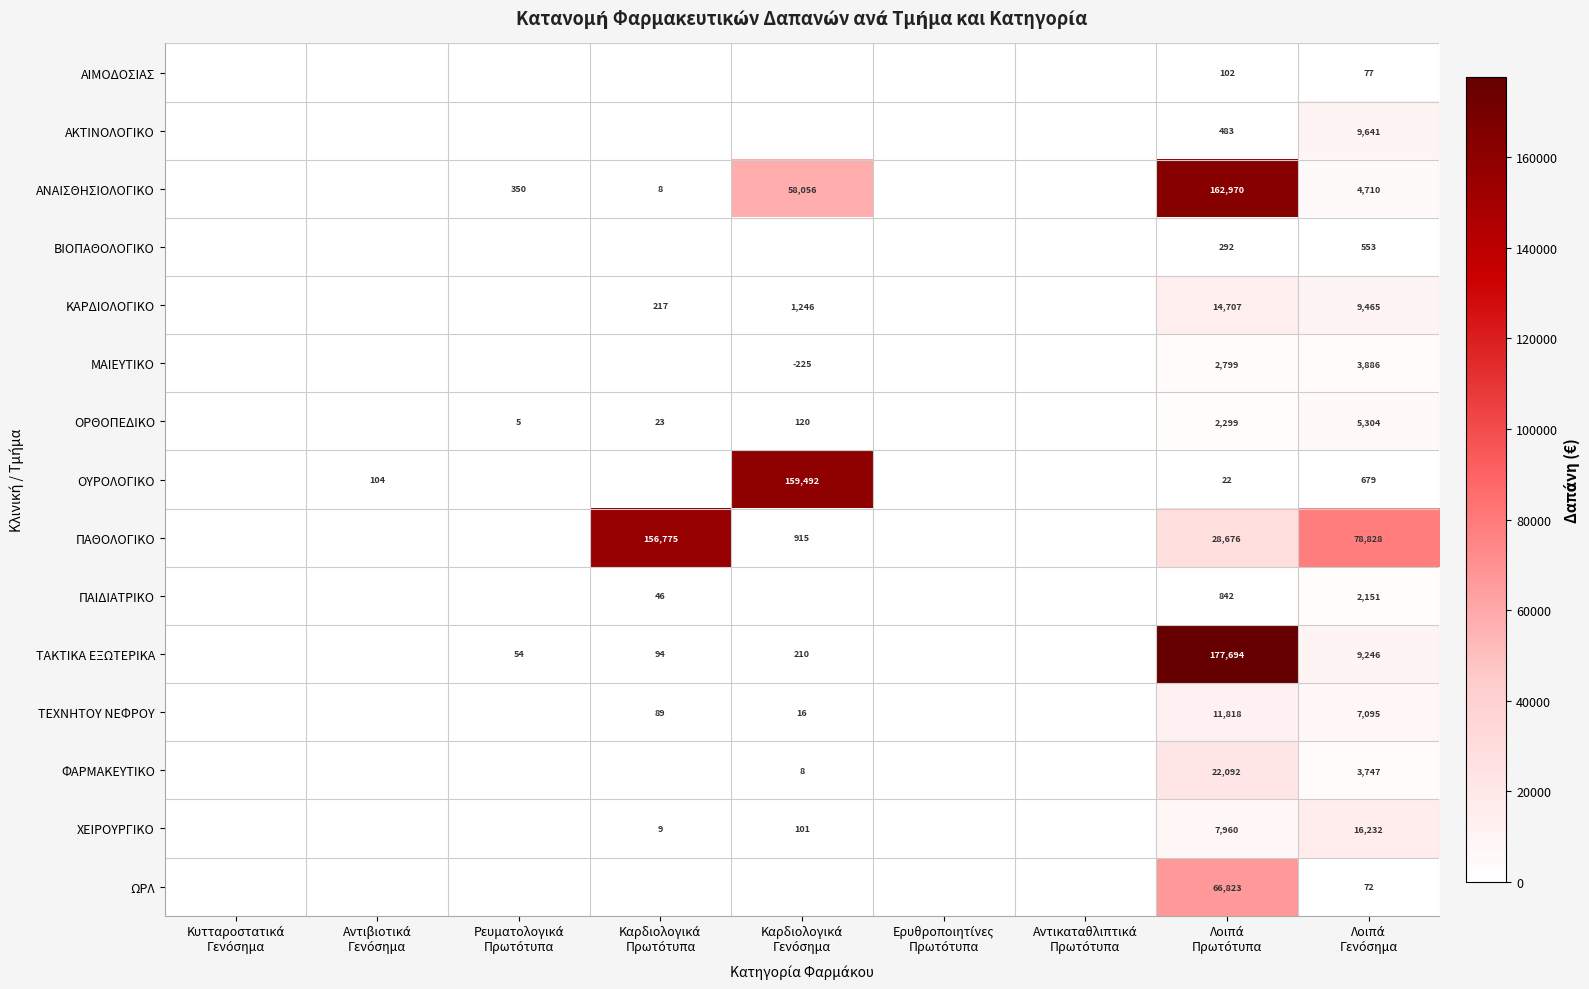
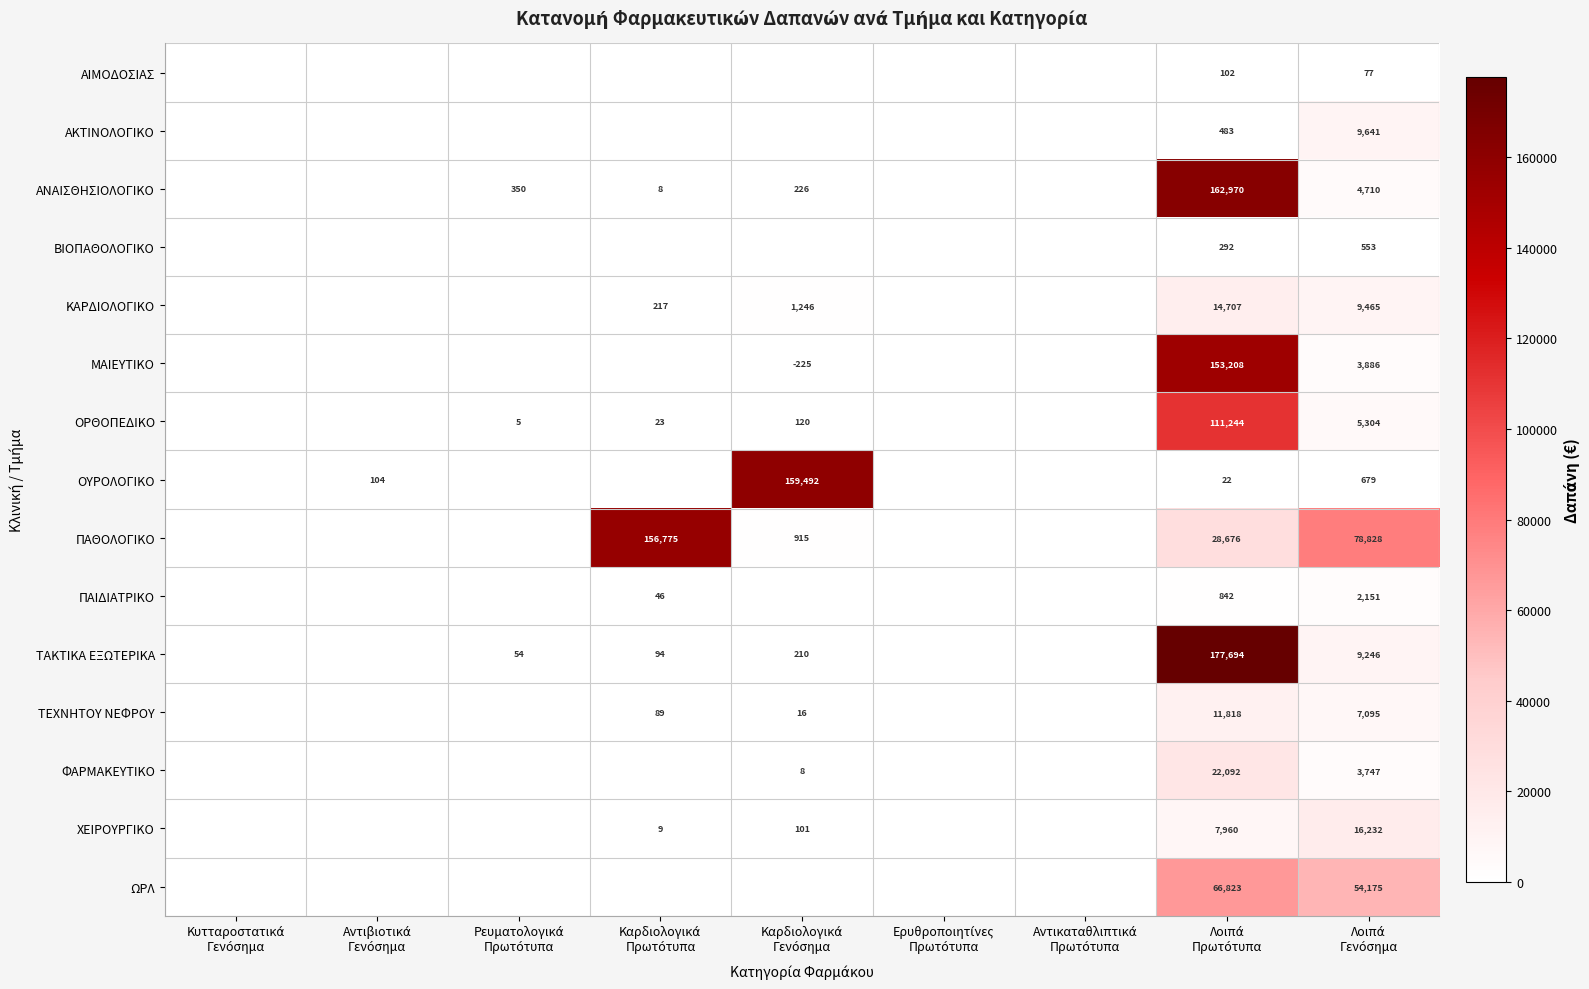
  {
    "ΑΙΜΟΔΟΣΙΑΣ": {
      "Λοιπά Πρωτότυπα": "102",
      "Λοιπά Γενόσημα": "77"
    },
    "ΑΚΤΙΝΟΛΟΓΙΚΟ": {
      "Λοιπά Πρωτότυπα": "483",
      "Λοιπά Γενόσημα": "9,641"
    },
    "ΑΝΑΙΣΘΗΣΙΟΛΟΓΙΚΟ": {
      "Ρευματολογικά Πρωτότυπα": "350",
      "Καρδιολογικά Πρωτότυπα": "8",
-     "Καρδιολογικά Γενόσημα": "58,056",
+     "Καρδιολογικά Γενόσημα": "226",
      "Λοιπά Πρωτότυπα": "162,970",
      "Λοιπά Γενόσημα": "4,710"
    },
    "ΒΙΟΠΑΘΟΛΟΓΙΚΟ": {
      "Λοιπά Πρωτότυπα": "292",
      "Λοιπά Γενόσημα": "553"
    },
    "ΚΑΡΔΙΟΛΟΓΙΚΟ": {
      "Καρδιολογικά Πρωτότυπα": "217",
      "Καρδιολογικά Γενόσημα": "1,246",
      "Λοιπά Πρωτότυπα": "14,707",
      "Λοιπά Γενόσημα": "9,465"
    },
    "ΜΑΙΕΥΤΙΚΟ": {
      "Καρδιολογικά Γενόσημα": "-225",
-     "Λοιπά Πρωτότυπα": "2,799",
+     "Λοιπά Πρωτότυπα": "153,208",
      "Λοιπά Γενόσημα": "3,886"
    },
    "ΟΡΘΟΠΕΔΙΚΟ": {
      "Ρευματολογικά Πρωτότυπα": "5",
      "Καρδιολογικά Πρωτότυπα": "23",
      "Καρδιολογικά Γενόσημα": "120",
-     "Λοιπά Πρωτότυπα": "2,299",
+     "Λοιπά Πρωτότυπα": "111,244",
      "Λοιπά Γενόσημα": "5,304"
    },
    "ΟΥΡΟΛΟΓΙΚΟ": {
      "Αντιβιοτικά Γενόσημα": "104",
      "Καρδιολογικά Γενόσημα": "159,492",
      "Λοιπά Πρωτότυπα": "22",
      "Λοιπά Γενόσημα": "679"
    },
    "ΠΑΘΟΛΟΓΙΚΟ": {
      "Καρδιολογικά Πρωτότυπα": "156,775",
      "Καρδιολογικά Γενόσημα": "915",
      "Λοιπά Πρωτότυπα": "28,676",
      "Λοιπά Γενόσημα": "78,828"
    },
    "ΠΑΙΔΙΑΤΡΙΚΟ": {
      "Καρδιολογικά Πρωτότυπα": "46",
      "Λοιπά Πρωτότυπα": "842",
      "Λοιπά Γενόσημα": "2,151"
    },
    "ΤΑΚΤΙΚΑ ΕΞΩΤΕΡΙΚΑ": {
      "Ρευματολογικά Πρωτότυπα": "54",
      "Καρδιολογικά Πρωτότυπα": "94",
      "Καρδιολογικά Γενόσημα": "210",
      "Λοιπά Πρωτότυπα": "177,694",
      "Λοιπά Γενόσημα": "9,246"
    },
    "ΤΕΧΝΗΤΟΥ ΝΕΦΡΟΥ": {
      "Καρδιολογικά Πρωτότυπα": "89",
      "Καρδιολογικά Γενόσημα": "16",
      "Λοιπά Πρωτότυπα": "11,818",
      "Λοιπά Γενόσημα": "7,095"
    },
    "ΦΑΡΜΑΚΕΥΤΙΚΟ": {
      "Καρδιολογικά Γενόσημα": "8",
      "Λοιπά Πρωτότυπα": "22,092",
      "Λοιπά Γενόσημα": "3,747"
    },
    "ΧΕΙΡΟΥΡΓΙΚΟ": {
      "Καρδιολογικά Πρωτότυπα": "9",
      "Καρδιολογικά Γενόσημα": "101",
      "Λοιπά Πρωτότυπα": "7,960",
      "Λοιπά Γενόσημα": "16,232"
    },
    "ΩΡΛ": {
      "Λοιπά Πρωτότυπα": "66,823",
-     "Λοιπά Γενόσημα": "72"
+     "Λοιπά Γενόσημα": "54,175"
    }
  }
